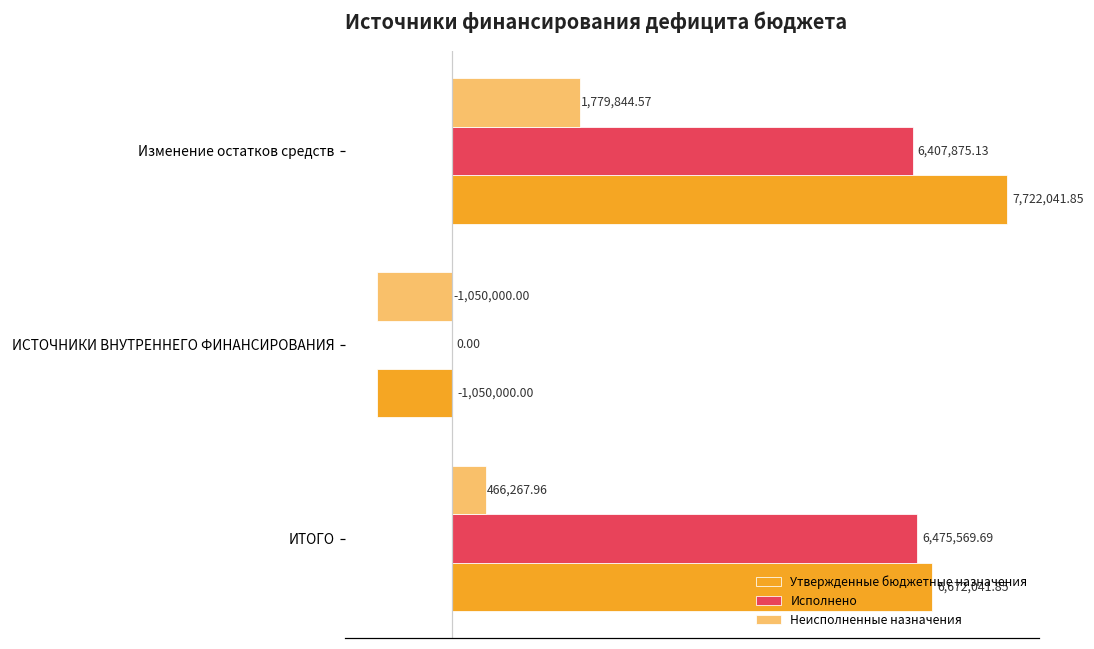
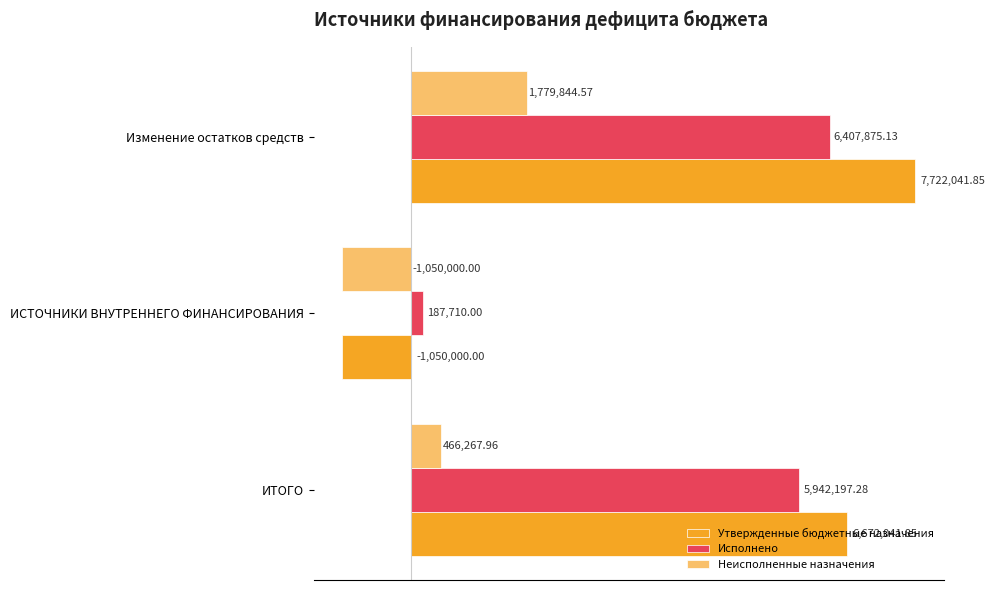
  {
    "Утвержденные бюджетные назначения": {
      "Изменение остатков средств": "7,722,041.85",
      "ИТОГО": "6,672,041.85"
    },
    "Исполнено": {
      "Изменение остатков средств": "6,407,875.13",
-     "ИСТОЧНИКИ ВНУТРЕННЕГО ФИНАНСИРОВАНИЯ": "0.00",
-     "ИТОГО": "6,475,569.69"
+     "ИСТОЧНИКИ ВНУТРЕННЕГО ФИНАНСИРОВАНИЯ": "187,710.00",
+     "ИТОГО": "5,942,197.28"
    },
    "Неисполненные назначения": {
      "Изменение остатков средств": "1,779,844.57",
      "ИТОГО": "466,267.96"
    }
  }
